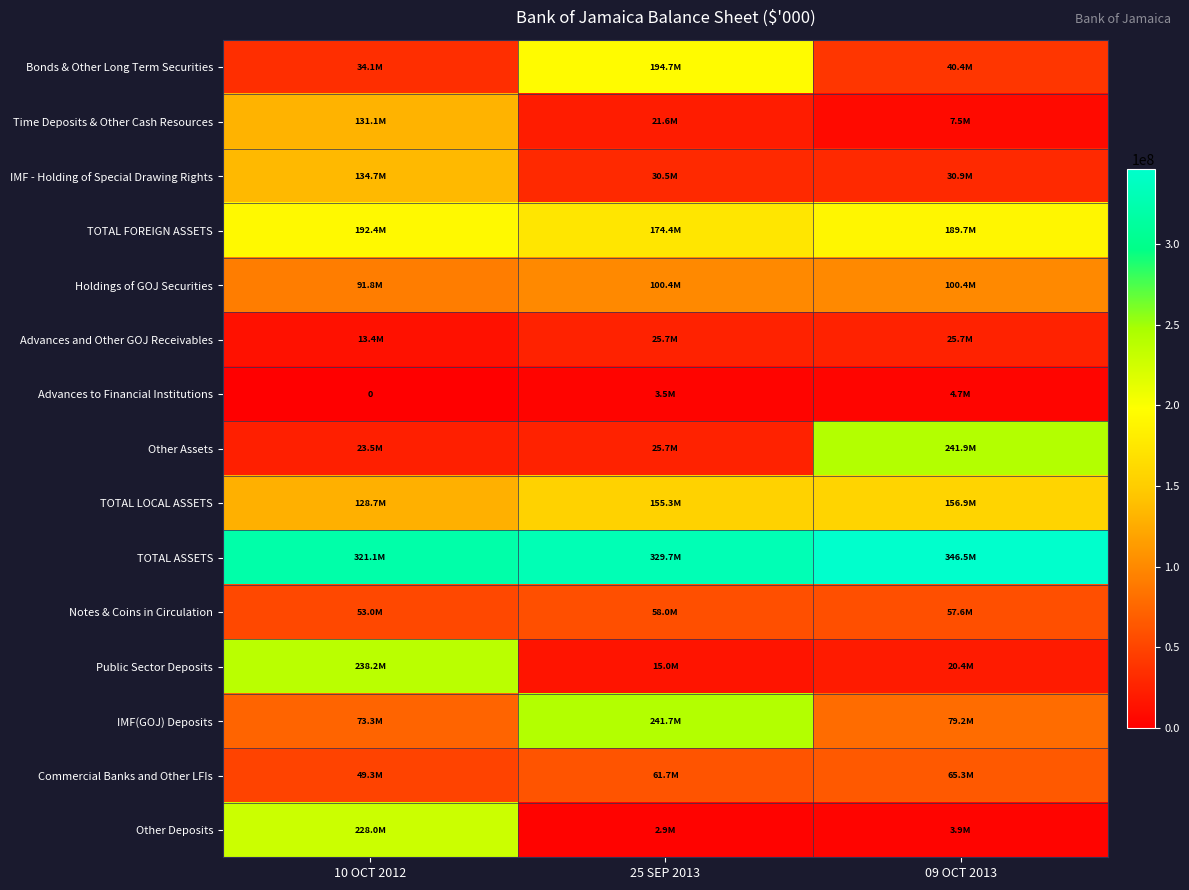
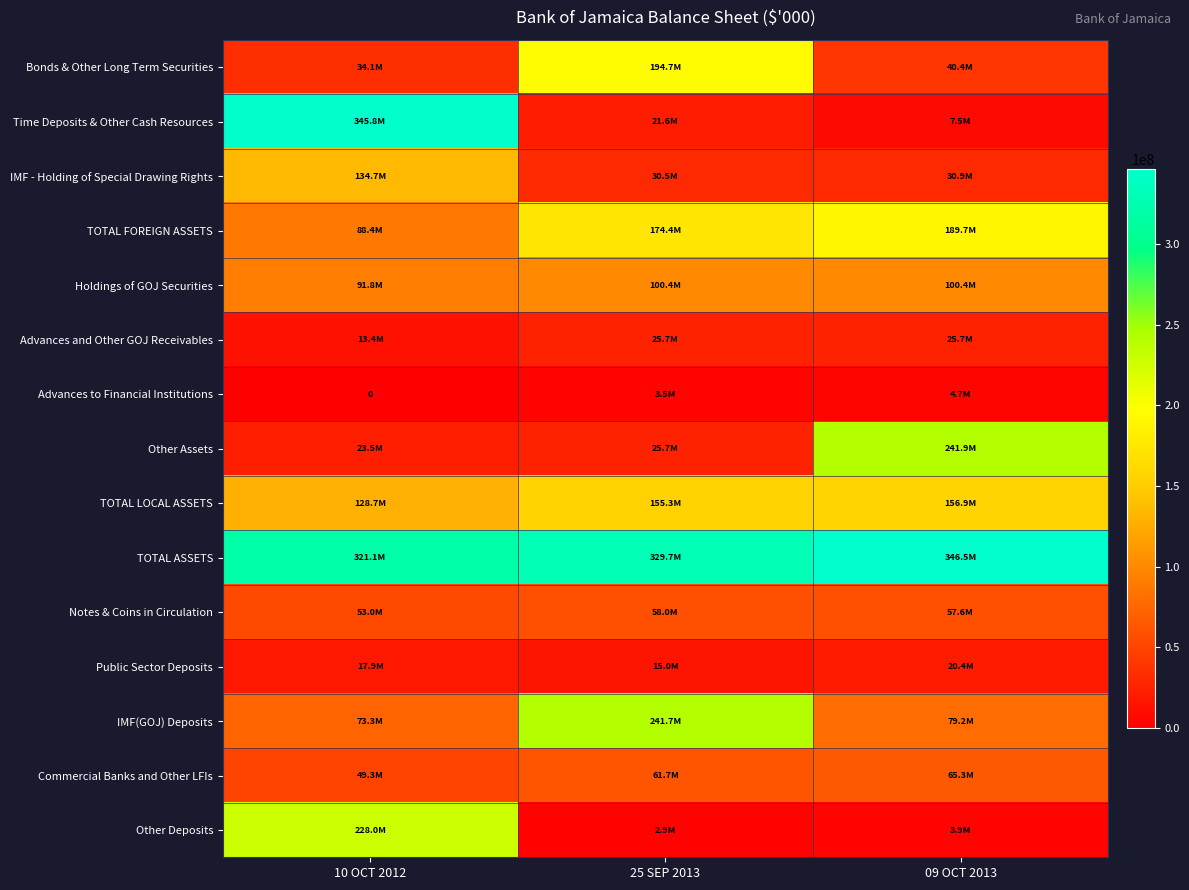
  {
    "Bonds & Other Long Term Securities": {
      "10 OCT 2012": "34.1M",
      "25 SEP 2013": "194.7M",
      "09 OCT 2013": "40.4M"
    },
    "Time Deposits & Other Cash Resources": {
-     "10 OCT 2012": "131.1M",
+     "10 OCT 2012": "345.8M",
      "25 SEP 2013": "21.6M",
      "09 OCT 2013": "7.5M"
    },
    "IMF - Holding of Special Drawing Rights": {
      "10 OCT 2012": "134.7M",
      "25 SEP 2013": "30.5M",
      "09 OCT 2013": "30.9M"
    },
    "TOTAL FOREIGN ASSETS": {
-     "10 OCT 2012": "192.4M",
+     "10 OCT 2012": "88.4M",
      "25 SEP 2013": "174.4M",
      "09 OCT 2013": "189.7M"
    },
    "Holdings of GOJ Securities": {
      "10 OCT 2012": "91.8M",
      "25 SEP 2013": "100.4M",
      "09 OCT 2013": "100.4M"
    },
    "Advances and Other GOJ Receivables": {
      "10 OCT 2012": "13.4M",
      "25 SEP 2013": "25.7M",
      "09 OCT 2013": "25.7M"
    },
    "Advances to Financial Institutions": {
      "10 OCT 2012": "0",
      "25 SEP 2013": "3.5M",
      "09 OCT 2013": "4.7M"
    },
    "Other Assets": {
      "10 OCT 2012": "23.5M",
      "25 SEP 2013": "25.7M",
      "09 OCT 2013": "241.9M"
    },
    "TOTAL LOCAL ASSETS": {
      "10 OCT 2012": "128.7M",
      "25 SEP 2013": "155.3M",
      "09 OCT 2013": "156.9M"
    },
    "TOTAL ASSETS": {
      "10 OCT 2012": "321.1M",
      "25 SEP 2013": "329.7M",
      "09 OCT 2013": "346.5M"
    },
    "Notes & Coins in Circulation": {
      "10 OCT 2012": "53.0M",
      "25 SEP 2013": "58.0M",
      "09 OCT 2013": "57.6M"
    },
    "Public Sector Deposits": {
-     "10 OCT 2012": "238.2M",
+     "10 OCT 2012": "17.9M",
      "25 SEP 2013": "15.0M",
      "09 OCT 2013": "20.4M"
    },
    "IMF(GOJ) Deposits": {
      "10 OCT 2012": "73.3M",
      "25 SEP 2013": "241.7M",
      "09 OCT 2013": "79.2M"
    },
    "Commercial Banks and Other LFIs": {
      "10 OCT 2012": "49.3M",
      "25 SEP 2013": "61.7M",
      "09 OCT 2013": "65.3M"
    },
    "Other Deposits": {
      "10 OCT 2012": "228.0M",
      "25 SEP 2013": "2.9M",
      "09 OCT 2013": "3.9M"
    }
  }
